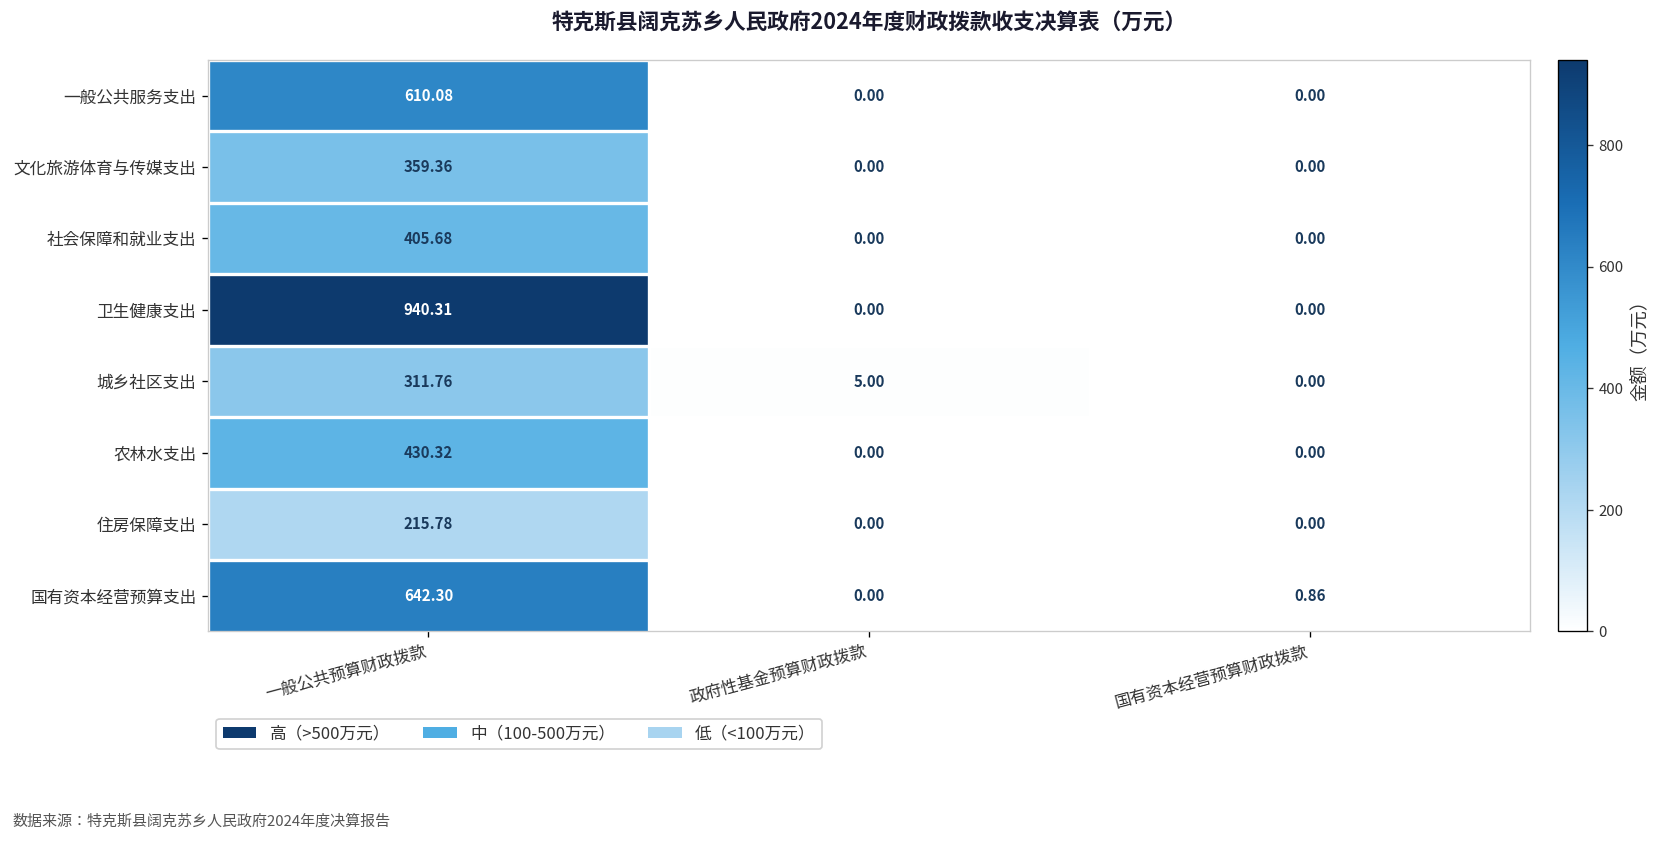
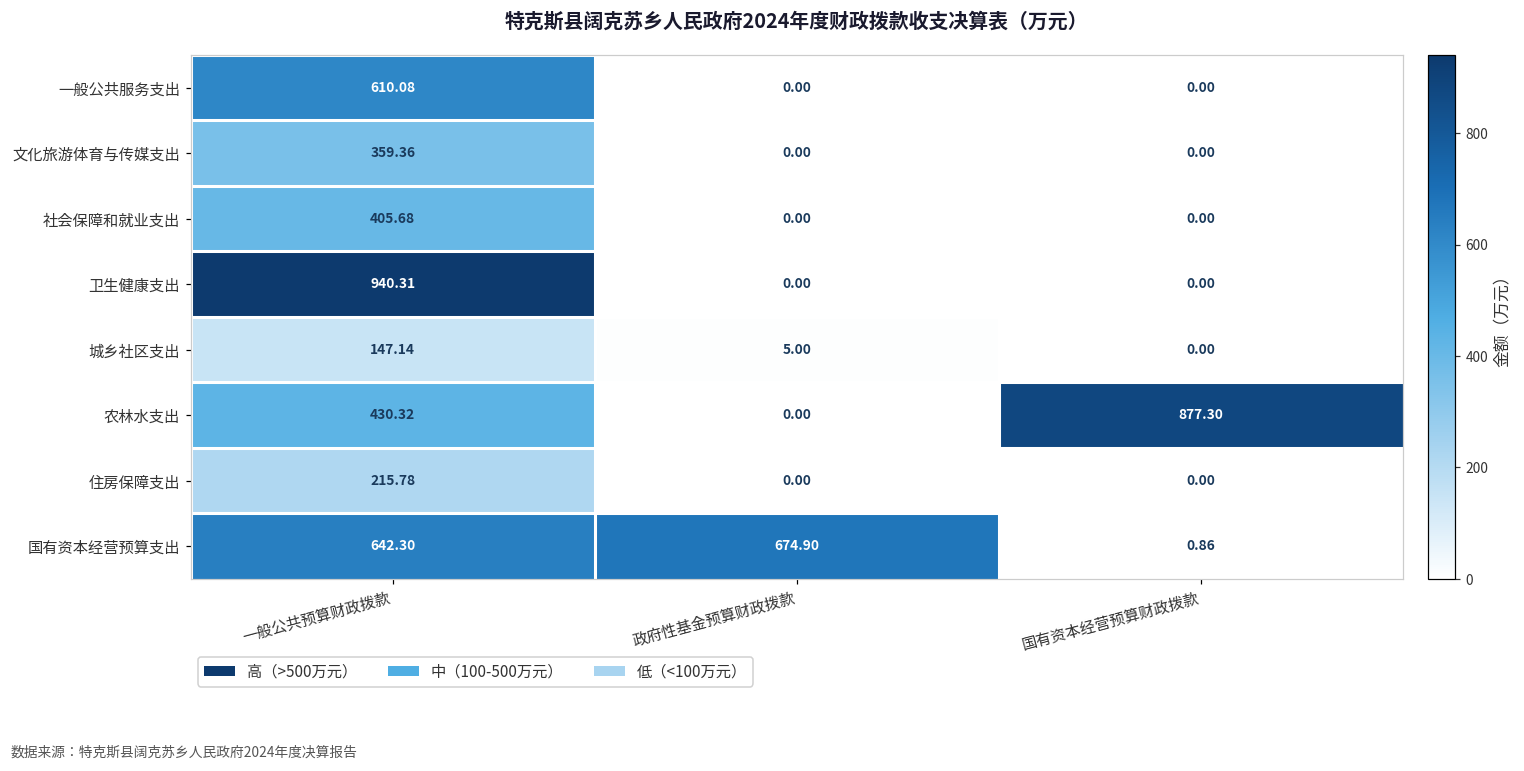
  {
    "一般公共服务支出": {
      "一般公共预算财政拨款": 610.08,
      "政府性基金预算财政拨款": 0.00,
      "国有资本经营预算财政拨款": 0.00
    },
    "文化旅游体育与传媒支出": {
      "一般公共预算财政拨款": 359.36,
      "政府性基金预算财政拨款": 0.00,
      "国有资本经营预算财政拨款": 0.00
    },
    "社会保障和就业支出": {
      "一般公共预算财政拨款": 405.68,
      "政府性基金预算财政拨款": 0.00,
      "国有资本经营预算财政拨款": 0.00
    },
    "卫生健康支出": {
      "一般公共预算财政拨款": 940.31,
      "政府性基金预算财政拨款": 0.00,
      "国有资本经营预算财政拨款": 0.00
    },
    "城乡社区支出": {
-     "一般公共预算财政拨款": 311.76,
+     "一般公共预算财政拨款": 147.14,
      "政府性基金预算财政拨款": 5.00,
      "国有资本经营预算财政拨款": 0.00
    },
    "农林水支出": {
      "一般公共预算财政拨款": 430.32,
      "政府性基金预算财政拨款": 0.00,
-     "国有资本经营预算财政拨款": 0.00
+     "国有资本经营预算财政拨款": 877.30
    },
    "住房保障支出": {
      "一般公共预算财政拨款": 215.78,
      "政府性基金预算财政拨款": 0.00,
      "国有资本经营预算财政拨款": 0.00
    },
    "国有资本经营预算支出": {
      "一般公共预算财政拨款": 642.30,
-     "政府性基金预算财政拨款": 0.00,
+     "政府性基金预算财政拨款": 674.90,
      "国有资本经营预算财政拨款": 0.86
    }
  }
